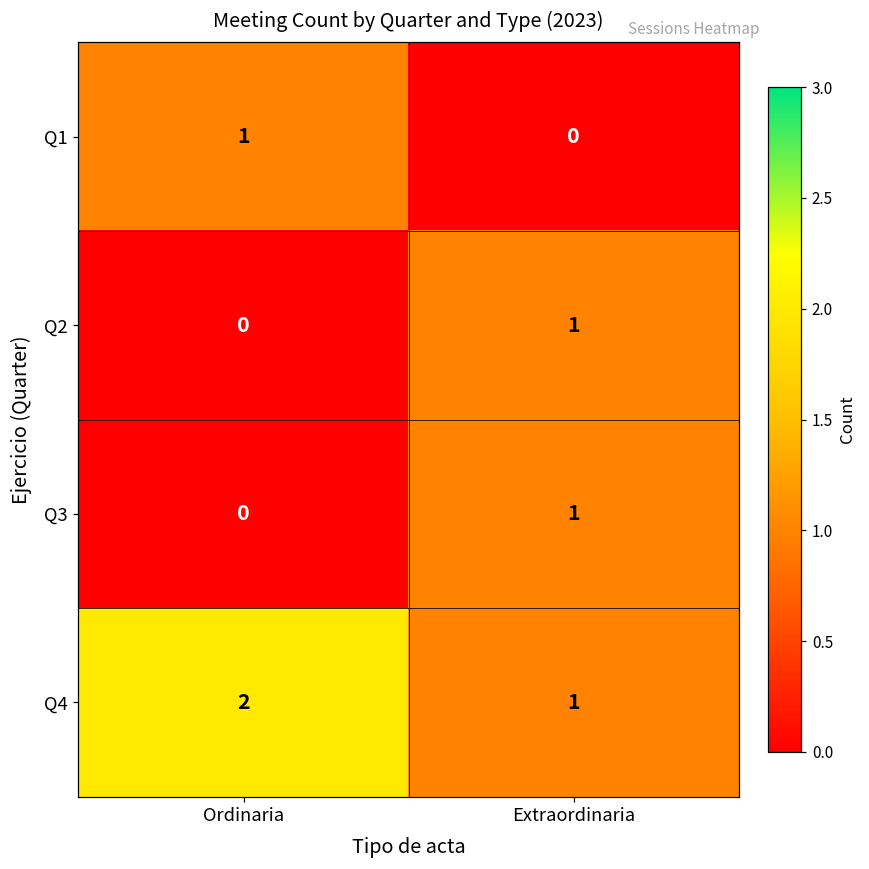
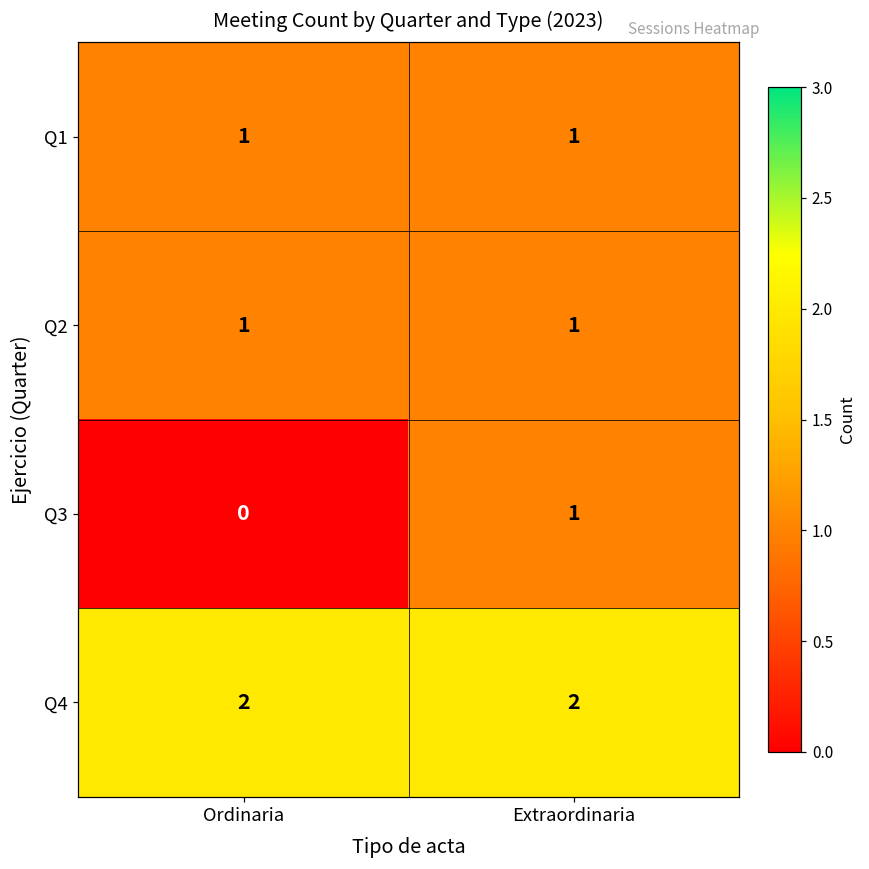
  {
    "Q1": {
      "Ordinaria": 1,
-     "Extraordinaria": 0
+     "Extraordinaria": 1
    },
    "Q2": {
-     "Ordinaria": 0,
+     "Ordinaria": 1,
      "Extraordinaria": 1
    },
    "Q3": {
      "Ordinaria": 0,
      "Extraordinaria": 1
    },
    "Q4": {
      "Ordinaria": 2,
-     "Extraordinaria": 1
+     "Extraordinaria": 2
    }
  }
